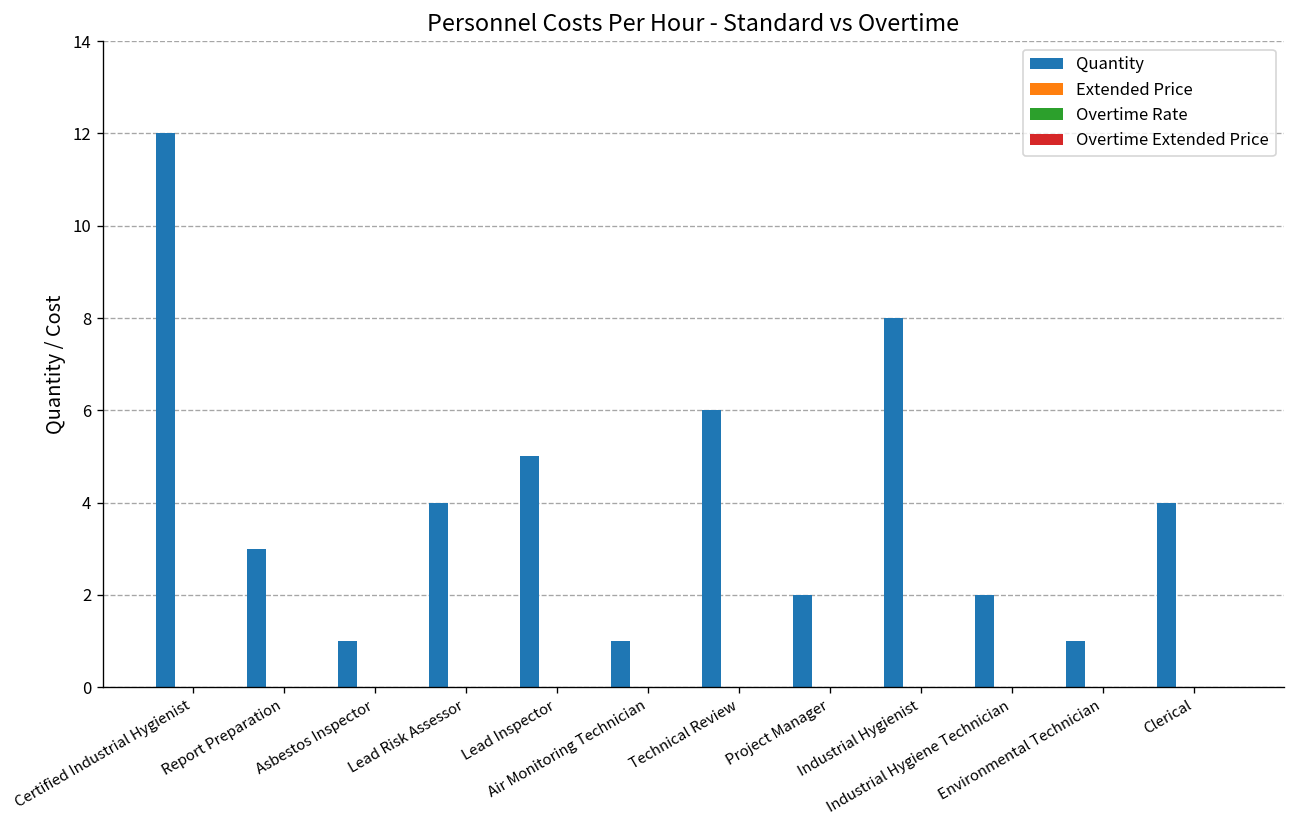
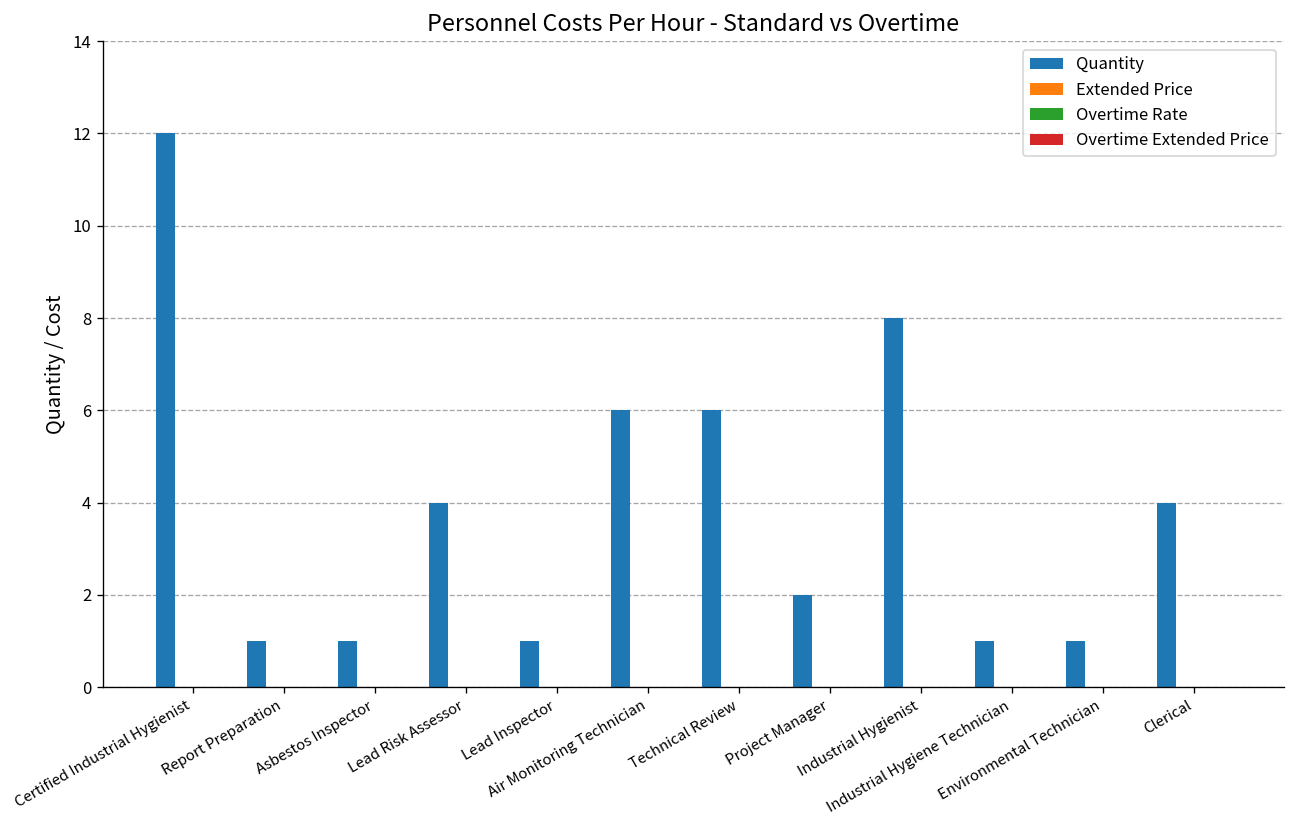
  {
    "Quantity": {
      "Certified Industrial Hygienist": 12,
-     "Report Preparation": 3,
+     "Report Preparation": 1,
      "Asbestos Inspector": 1,
      "Lead Risk Assessor": 4,
-     "Lead Inspector": 5,
-     "Air Monitoring Technician": 1,
+     "Lead Inspector": 1,
+     "Air Monitoring Technician": 6,
      "Technical Review": 6,
      "Project Manager": 2,
      "Industrial Hygienist": 8,
-     "Industrial Hygiene Technician": 2,
+     "Industrial Hygiene Technician": 1,
      "Environmental Technician": 1,
      "Clerical": 4
    },
    "Extended Price": {
      "Certified Industrial Hygienist": 0,
      "Report Preparation": 0,
      "Asbestos Inspector": 0,
      "Lead Risk Assessor": 0,
      "Lead Inspector": 0,
      "Air Monitoring Technician": 0,
      "Technical Review": 0,
      "Project Manager": 0,
      "Industrial Hygienist": 0,
      "Industrial Hygiene Technician": 0,
      "Environmental Technician": 0,
      "Clerical": 0
    },
    "Overtime Rate": {
      "Certified Industrial Hygienist": 0,
      "Report Preparation": 0,
      "Asbestos Inspector": 0,
      "Lead Risk Assessor": 0,
      "Lead Inspector": 0,
      "Air Monitoring Technician": 0,
      "Technical Review": 0,
      "Project Manager": 0,
      "Industrial Hygienist": 0,
      "Industrial Hygiene Technician": 0,
      "Environmental Technician": 0,
      "Clerical": 0
    },
    "Overtime Extended Price": {
      "Certified Industrial Hygienist": 0,
      "Report Preparation": 0,
      "Asbestos Inspector": 0,
      "Lead Risk Assessor": 0,
      "Lead Inspector": 0,
      "Air Monitoring Technician": 0,
      "Technical Review": 0,
      "Project Manager": 0,
      "Industrial Hygienist": 0,
      "Industrial Hygiene Technician": 0,
      "Environmental Technician": 0,
      "Clerical": 0
    }
  }
